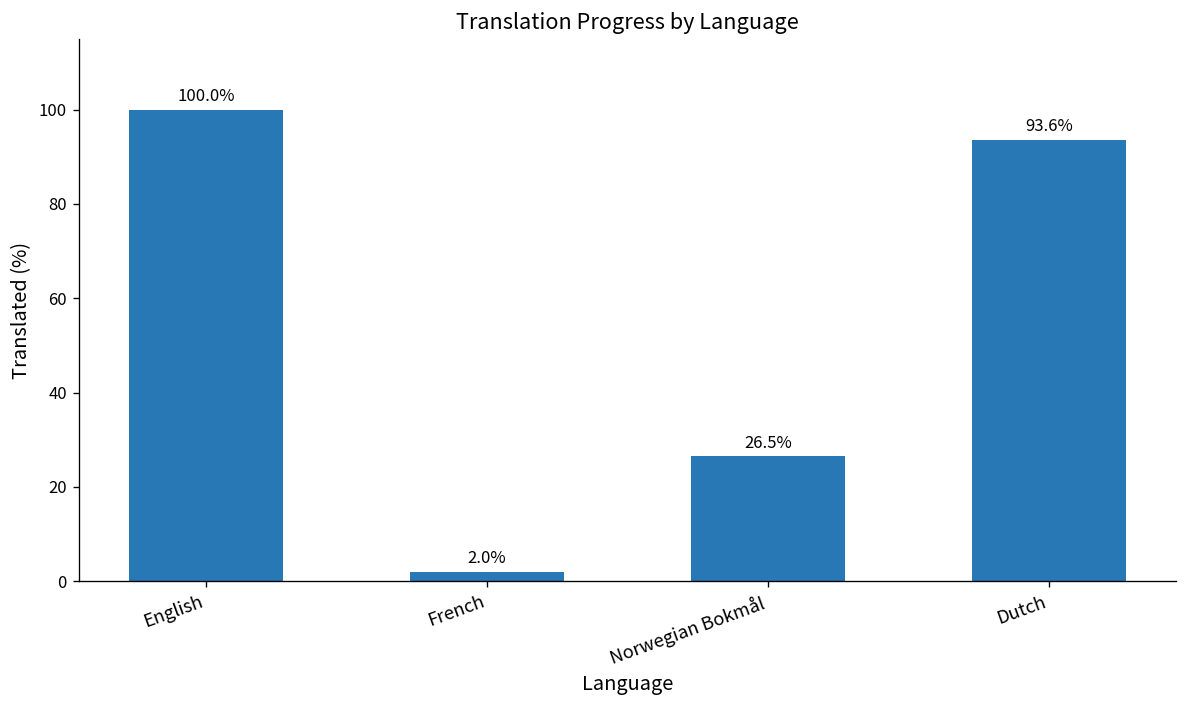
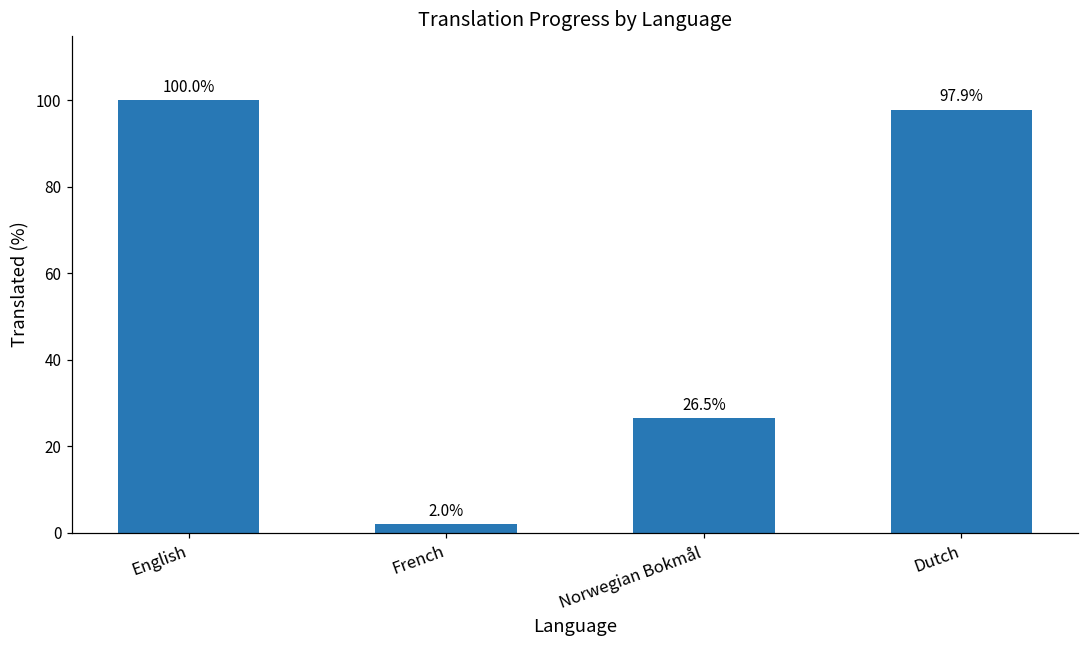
  {
    "English": "100.0%",
    "French": "2.0%",
    "Norwegian Bokmål": "26.5%",
-   "Dutch": "93.6%"
+   "Dutch": "97.9%"
  }
